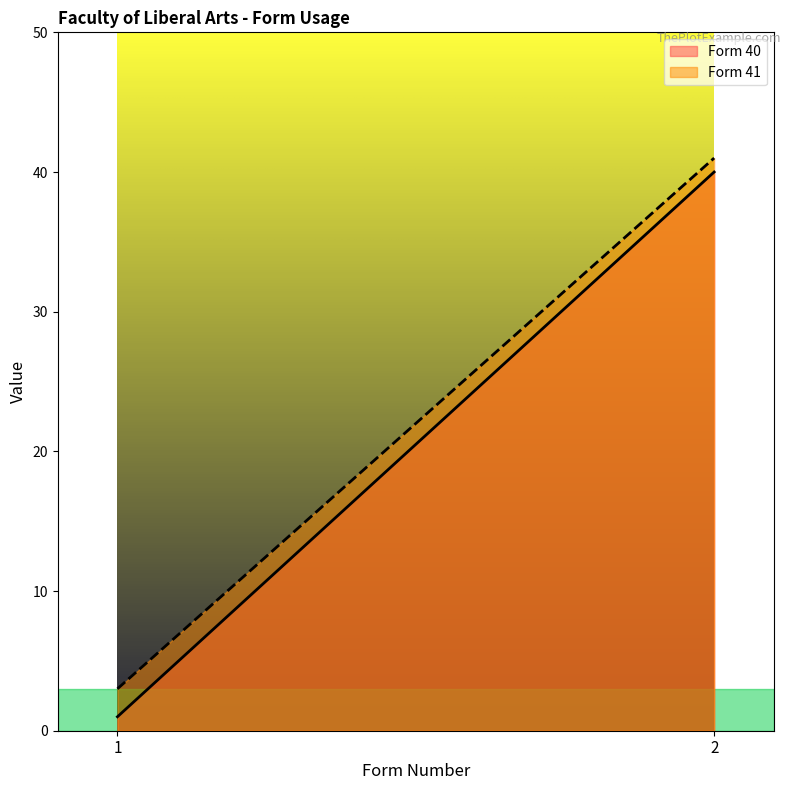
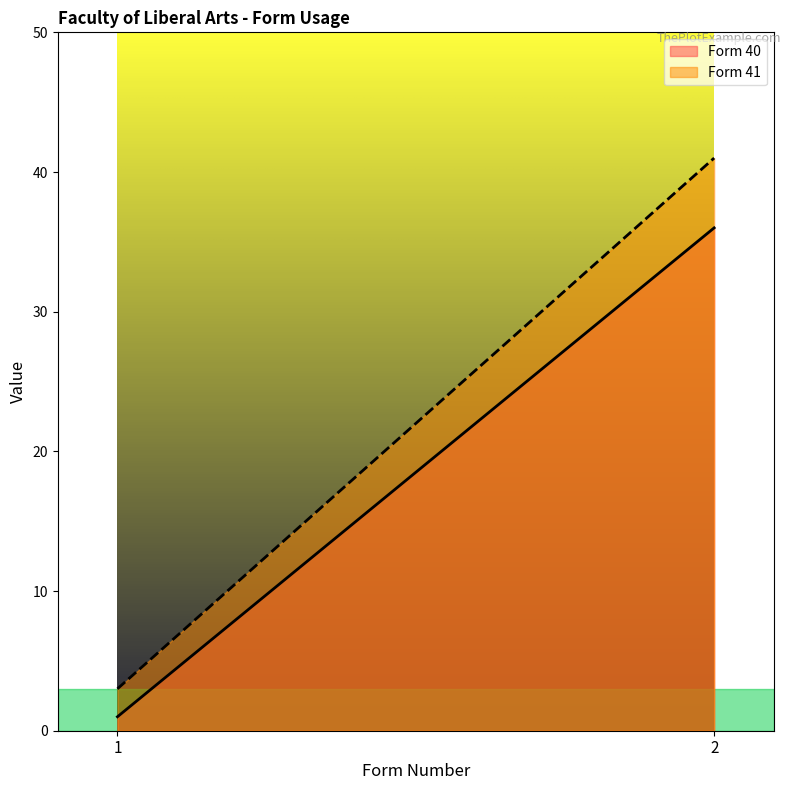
  {
    "Form 40": {
-     "2": 40
+     "2": 36
    },
    "Form 41": {
      "2": 41
    }
  }
